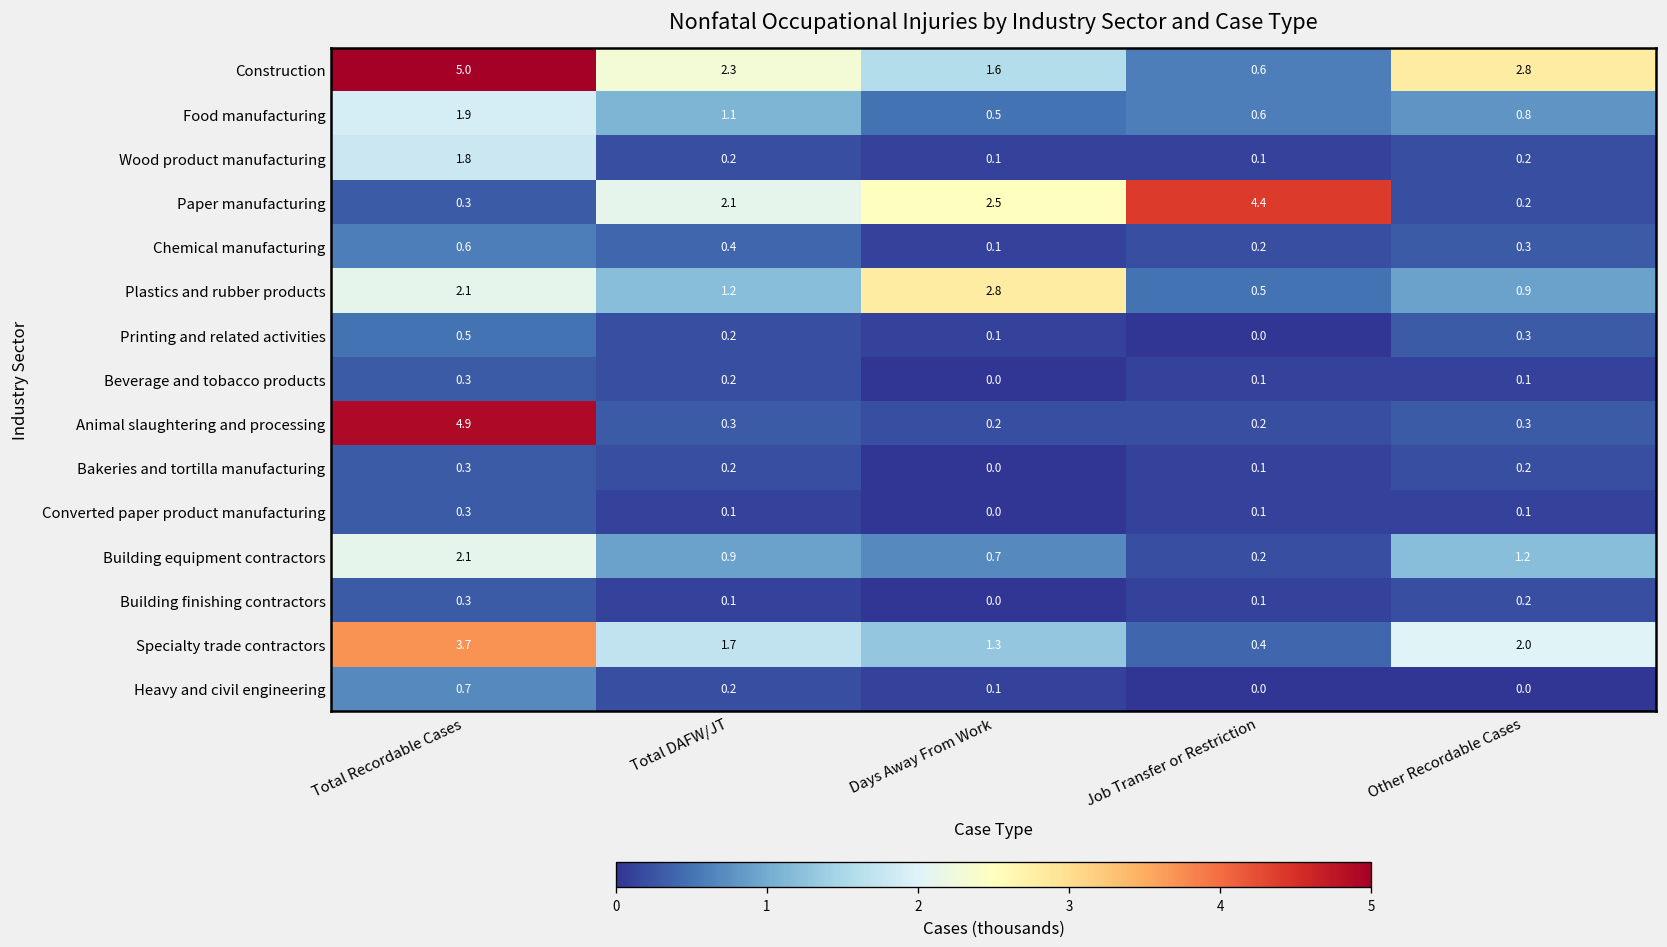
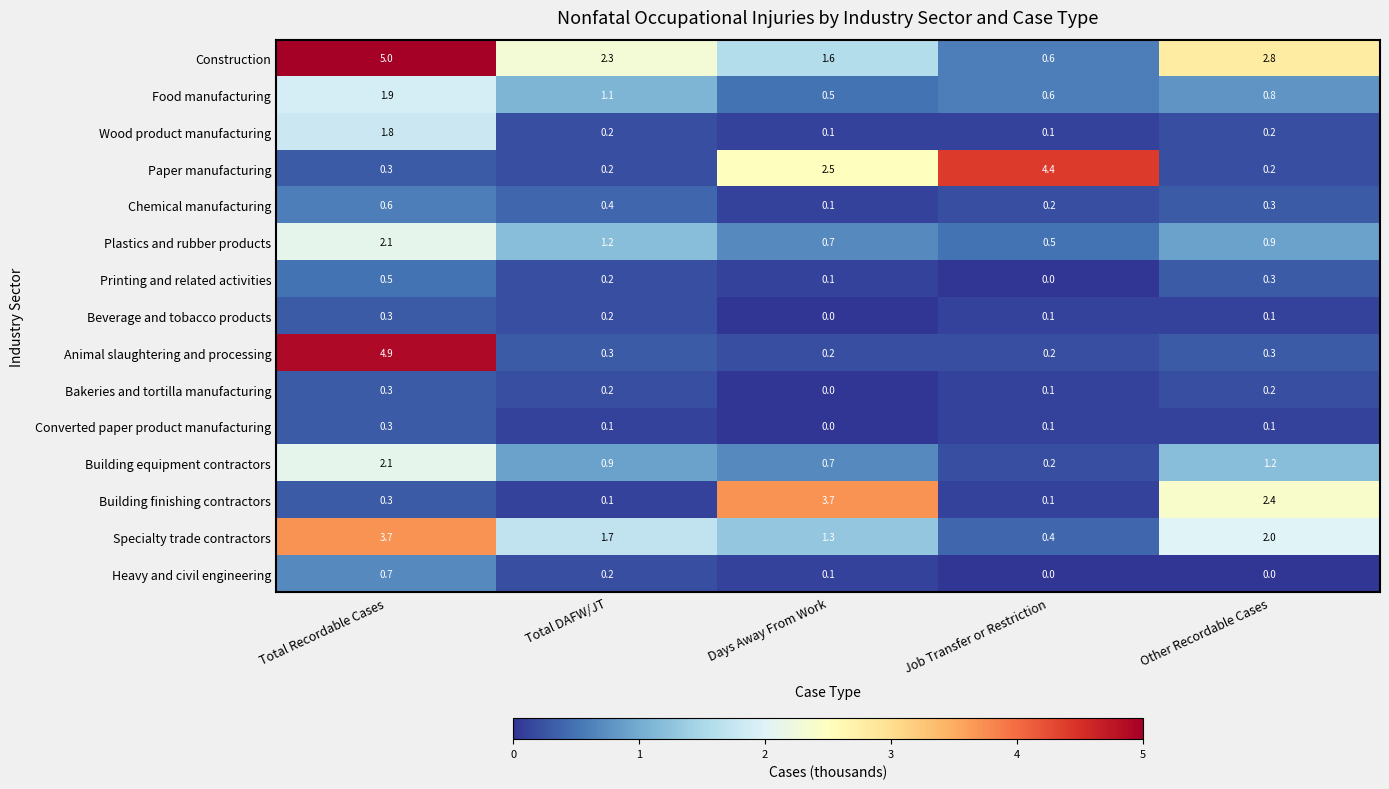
  {
    "Construction": {
      "Total Recordable Cases": 5.0,
      "Total DAFW/JT": 2.3,
      "Days Away From Work": 1.6,
      "Job Transfer or Restriction": 0.6,
      "Other Recordable Cases": 2.8
    },
    "Food manufacturing": {
      "Total Recordable Cases": 1.9,
      "Total DAFW/JT": 1.1,
      "Days Away From Work": 0.5,
      "Job Transfer or Restriction": 0.6,
      "Other Recordable Cases": 0.8
    },
    "Wood product manufacturing": {
      "Total Recordable Cases": 1.8,
      "Total DAFW/JT": 0.2,
      "Days Away From Work": 0.1,
      "Job Transfer or Restriction": 0.1,
      "Other Recordable Cases": 0.2
    },
    "Paper manufacturing": {
      "Total Recordable Cases": 0.3,
-     "Total DAFW/JT": 2.1,
+     "Total DAFW/JT": 0.2,
      "Days Away From Work": 2.5,
      "Job Transfer or Restriction": 4.4,
      "Other Recordable Cases": 0.2
    },
    "Chemical manufacturing": {
      "Total Recordable Cases": 0.6,
      "Total DAFW/JT": 0.4,
      "Days Away From Work": 0.1,
      "Job Transfer or Restriction": 0.2,
      "Other Recordable Cases": 0.3
    },
    "Plastics and rubber products": {
      "Total Recordable Cases": 2.1,
      "Total DAFW/JT": 1.2,
-     "Days Away From Work": 2.8,
+     "Days Away From Work": 0.7,
      "Job Transfer or Restriction": 0.5,
      "Other Recordable Cases": 0.9
    },
    "Printing and related activities": {
      "Total Recordable Cases": 0.5,
      "Total DAFW/JT": 0.2,
      "Days Away From Work": 0.1,
      "Job Transfer or Restriction": 0.0,
      "Other Recordable Cases": 0.3
    },
    "Beverage and tobacco products": {
      "Total Recordable Cases": 0.3,
      "Total DAFW/JT": 0.2,
      "Days Away From Work": 0.0,
      "Job Transfer or Restriction": 0.1,
      "Other Recordable Cases": 0.1
    },
    "Animal slaughtering and processing": {
      "Total Recordable Cases": 4.9,
      "Total DAFW/JT": 0.3,
      "Days Away From Work": 0.2,
      "Job Transfer or Restriction": 0.2,
      "Other Recordable Cases": 0.3
    },
    "Bakeries and tortilla manufacturing": {
      "Total Recordable Cases": 0.3,
      "Total DAFW/JT": 0.2,
      "Days Away From Work": 0.0,
      "Job Transfer or Restriction": 0.1,
      "Other Recordable Cases": 0.2
    },
    "Converted paper product manufacturing": {
      "Total Recordable Cases": 0.3,
      "Total DAFW/JT": 0.1,
      "Days Away From Work": 0.0,
      "Job Transfer or Restriction": 0.1,
      "Other Recordable Cases": 0.1
    },
    "Building equipment contractors": {
      "Total Recordable Cases": 2.1,
      "Total DAFW/JT": 0.9,
      "Days Away From Work": 0.7,
      "Job Transfer or Restriction": 0.2,
      "Other Recordable Cases": 1.2
    },
    "Building finishing contractors": {
      "Total Recordable Cases": 0.3,
      "Total DAFW/JT": 0.1,
-     "Days Away From Work": 0.0,
+     "Days Away From Work": 3.7,
      "Job Transfer or Restriction": 0.1,
-     "Other Recordable Cases": 0.2
+     "Other Recordable Cases": 2.4
    },
    "Specialty trade contractors": {
      "Total Recordable Cases": 3.7,
      "Total DAFW/JT": 1.7,
      "Days Away From Work": 1.3,
      "Job Transfer or Restriction": 0.4,
      "Other Recordable Cases": 2.0
    },
    "Heavy and civil engineering": {
      "Total Recordable Cases": 0.7,
      "Total DAFW/JT": 0.2,
      "Days Away From Work": 0.1,
      "Job Transfer or Restriction": 0.0,
      "Other Recordable Cases": 0.0
    }
  }
